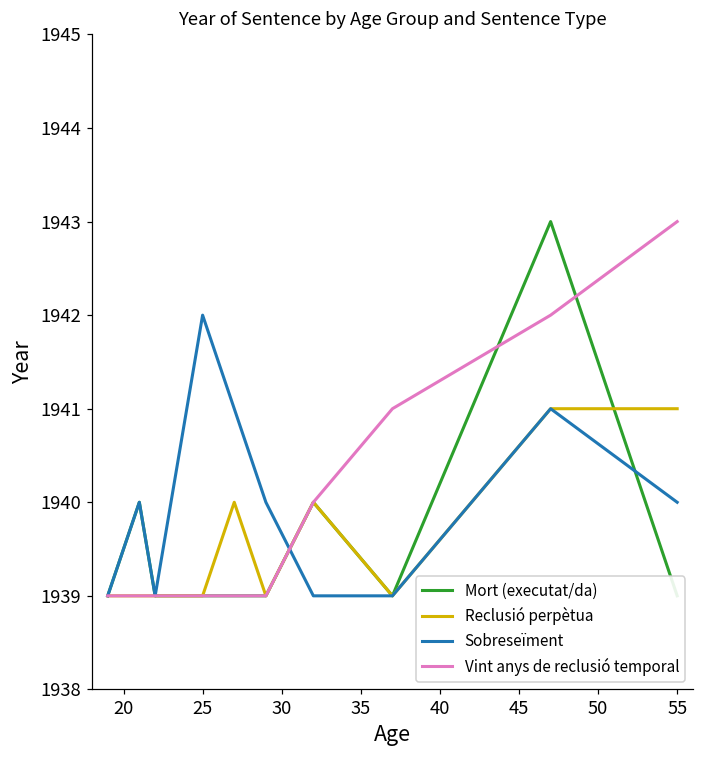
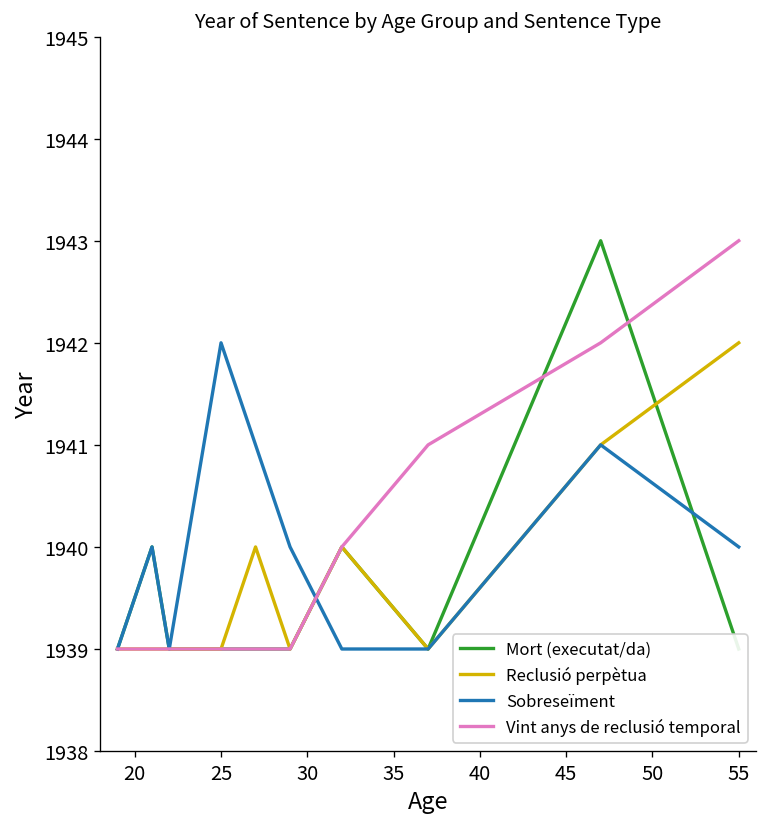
  {
    "Reclusió perpètua": {
-     "55": 1941
+     "55": 1942
    },
    "Sobreseïment": {
      "25": 1942,
      "55": 1940
    },
    "Vint anys de reclusió temporal": {
      "55": 1943
    }
  }
